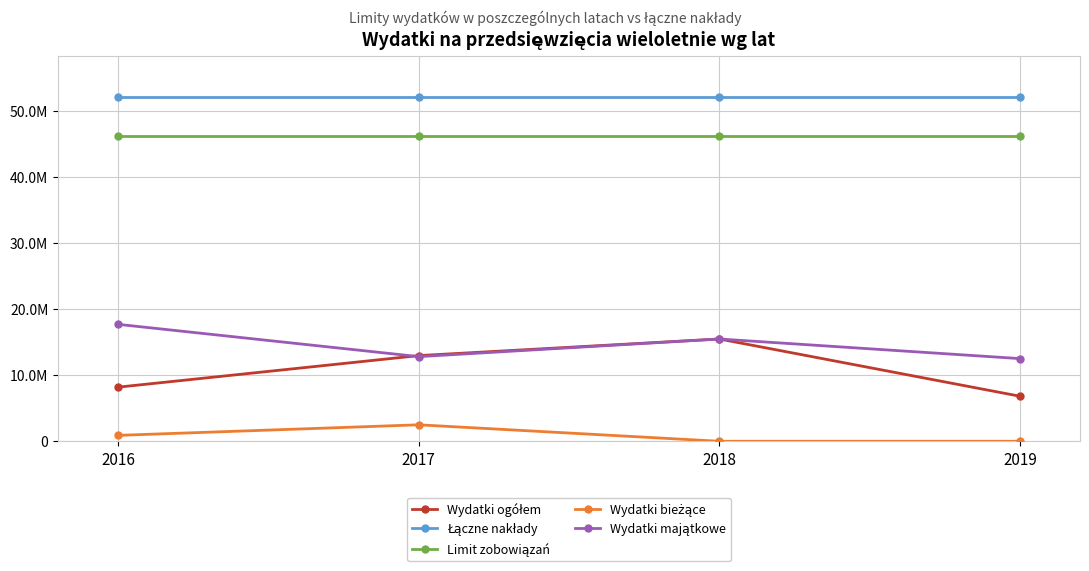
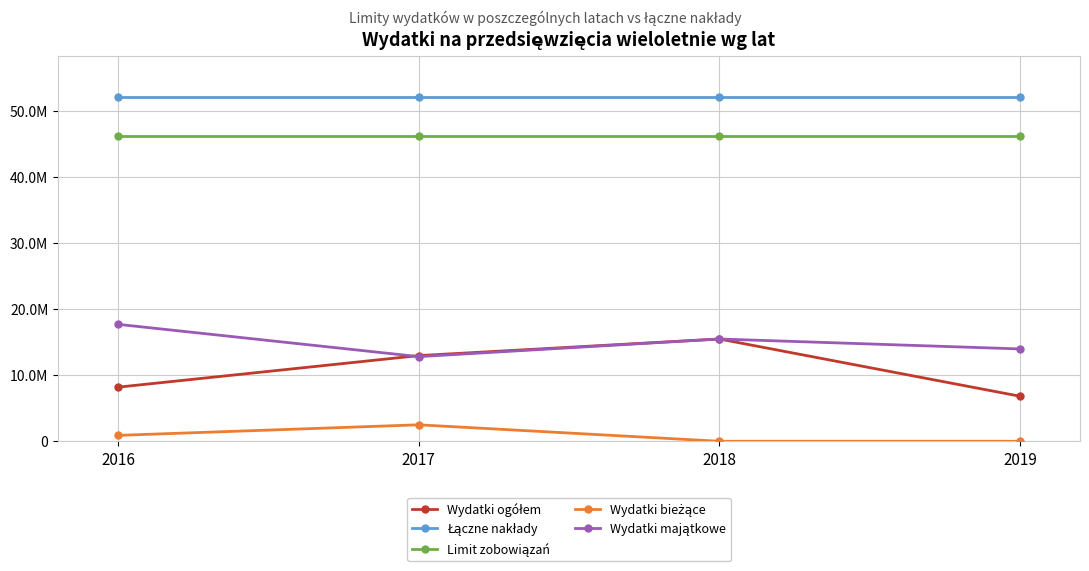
  {
    "Wydatki ogółem": {
      "2016": 8000000,
      "2019": 7000000
    },
    "Łączne nakłady": {
      "2016": 52000000,
      "2017": 52000000,
      "2018": 52000000,
      "2019": 52000000
    },
    "Limit zobowiązań": {
      "2016": 46000000,
      "2017": 46000000,
      "2018": 46000000,
      "2019": 46000000
    },
    "Wydatki bieżące": {
      "2016": 1000000,
      "2017": 2000000,
      "2018": 0,
      "2019": 0
    },
    "Wydatki majątkowe": {
      "2016": 18000000,
-     "2019": 13000000
+     "2019": 14000000
    }
  }
